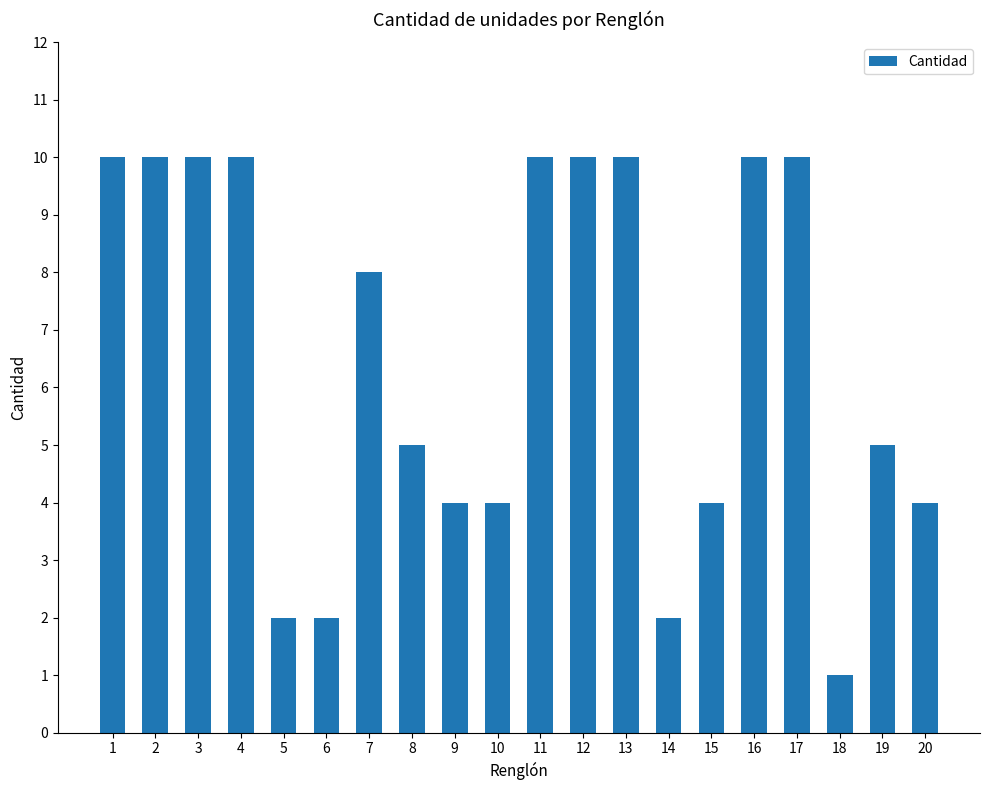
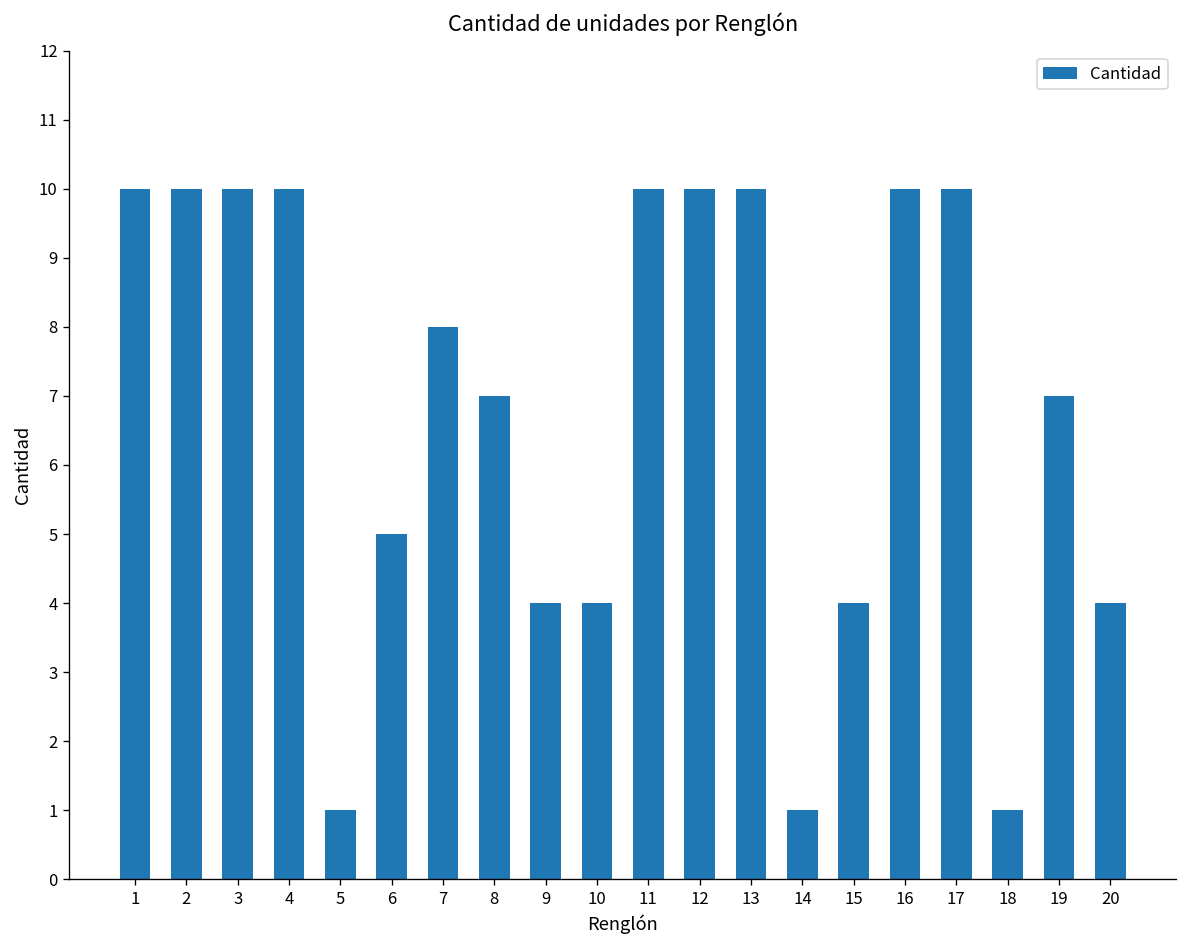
  {
    "1": 10,
    "2": 10,
    "3": 10,
    "4": 10,
-   "5": 2,
-   "6": 2,
+   "5": 1,
+   "6": 5,
    "7": 8,
-   "8": 5,
+   "8": 7,
    "9": 4,
    "10": 4,
    "11": 10,
    "12": 10,
    "13": 10,
-   "14": 2,
+   "14": 1,
    "15": 4,
    "16": 10,
    "17": 10,
    "18": 1,
-   "19": 5,
+   "19": 7,
    "20": 4
  }
